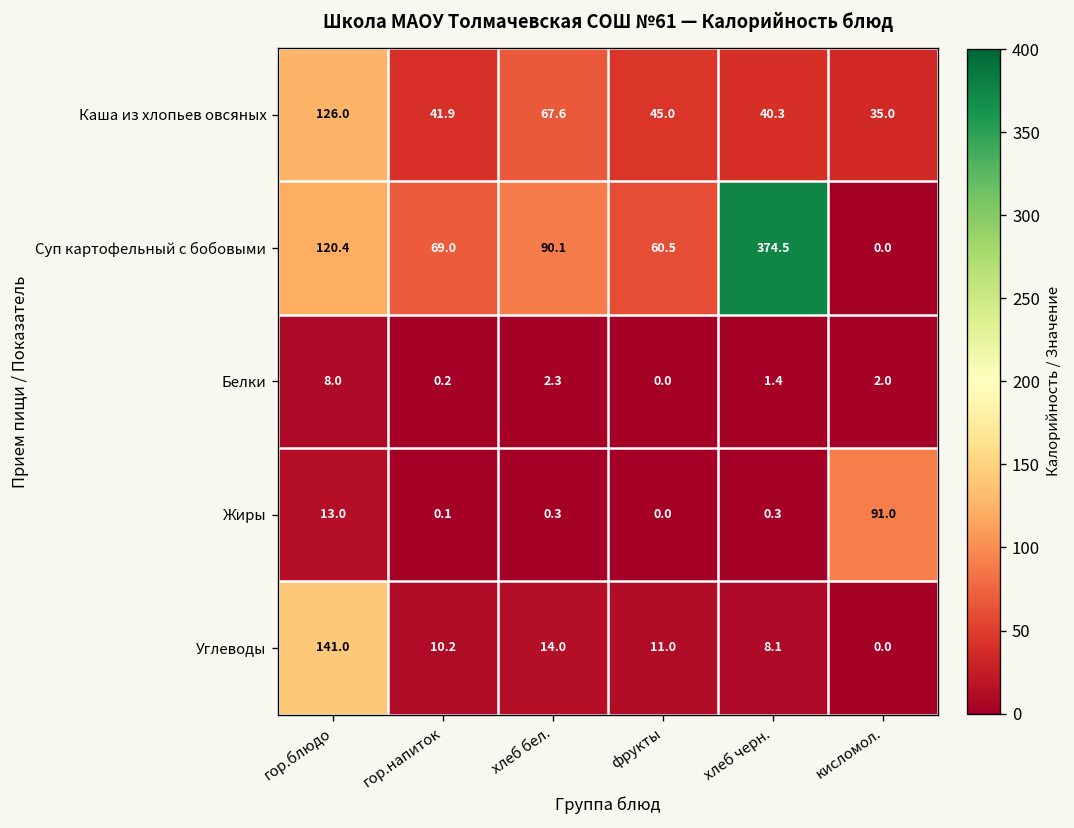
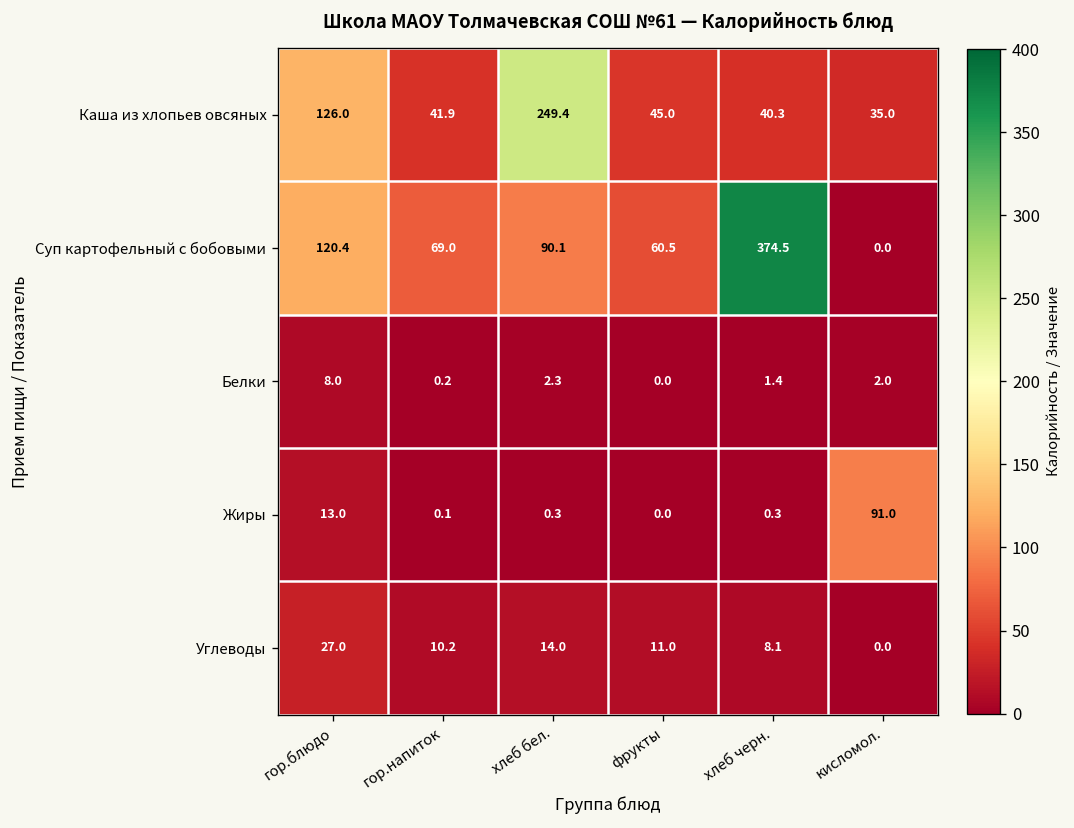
  {
    "Каша из хлопьев овсяных": {
      "гор.блюдо": 126.0,
      "гор.напиток": 41.9,
-     "хлеб бел.": 67.6,
+     "хлеб бел.": 249.4,
      "фрукты": 45.0,
      "хлеб черн.": 40.3,
      "кисломол.": 35.0
    },
    "Суп картофельный с бобовыми": {
      "гор.блюдо": 120.4,
      "гор.напиток": 69.0,
      "хлеб бел.": 90.1,
      "фрукты": 60.5,
      "хлеб черн.": 374.5,
      "кисломол.": 0.0
    },
    "Белки": {
      "гор.блюдо": 8.0,
      "гор.напиток": 0.2,
      "хлеб бел.": 2.3,
      "фрукты": 0.0,
      "хлеб черн.": 1.4,
      "кисломол.": 2.0
    },
    "Жиры": {
      "гор.блюдо": 13.0,
      "гор.напиток": 0.1,
      "хлеб бел.": 0.3,
      "фрукты": 0.0,
      "хлеб черн.": 0.3,
      "кисломол.": 91.0
    },
    "Углеводы": {
-     "гор.блюдо": 141.0,
+     "гор.блюдо": 27.0,
      "гор.напиток": 10.2,
      "хлеб бел.": 14.0,
      "фрукты": 11.0,
      "хлеб черн.": 8.1,
      "кисломол.": 0.0
    }
  }
